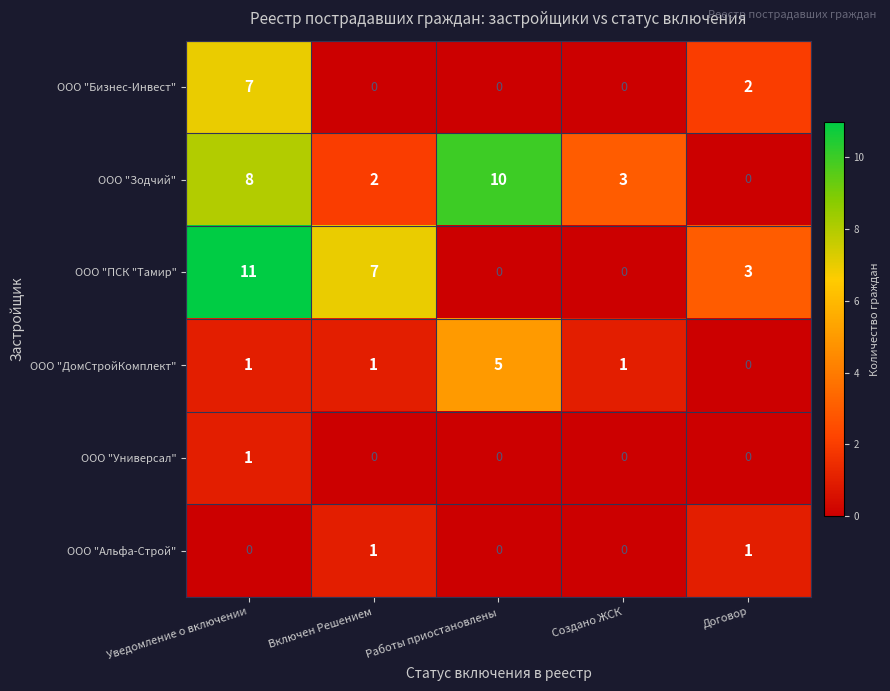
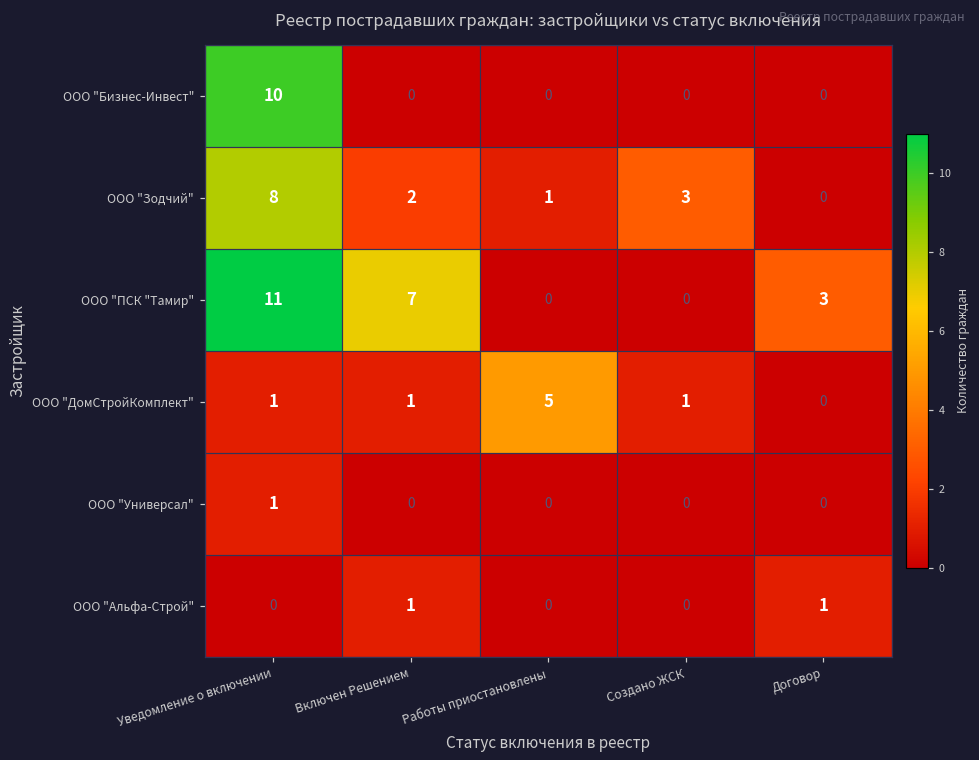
  {
    "ООО \"Бизнес-Инвест\"": {
-     "Уведомление о включении": 7,
+     "Уведомление о включении": 10,
      "Включен Решением": 0,
      "Работы приостановлены": 0,
      "Создано ЖСК": 0,
-     "Договор": 2
+     "Договор": 0
    },
    "ООО \"Зодчий\"": {
      "Уведомление о включении": 8,
      "Включен Решением": 2,
-     "Работы приостановлены": 10,
+     "Работы приостановлены": 1,
      "Создано ЖСК": 3,
      "Договор": 0
    },
    "ООО \"ПСК \"Тамир\"": {
      "Уведомление о включении": 11,
      "Включен Решением": 7,
      "Работы приостановлены": 0,
      "Создано ЖСК": 0,
      "Договор": 3
    },
    "ООО \"ДомСтройКомплект\"": {
      "Уведомление о включении": 1,
      "Включен Решением": 1,
      "Работы приостановлены": 5,
      "Создано ЖСК": 1,
      "Договор": 0
    },
    "ООО \"Универсал\"": {
      "Уведомление о включении": 1,
      "Включен Решением": 0,
      "Работы приостановлены": 0,
      "Создано ЖСК": 0,
      "Договор": 0
    },
    "ООО \"Альфа-Строй\"": {
      "Уведомление о включении": 0,
      "Включен Решением": 1,
      "Работы приостановлены": 0,
      "Создано ЖСК": 0,
      "Договор": 1
    }
  }
